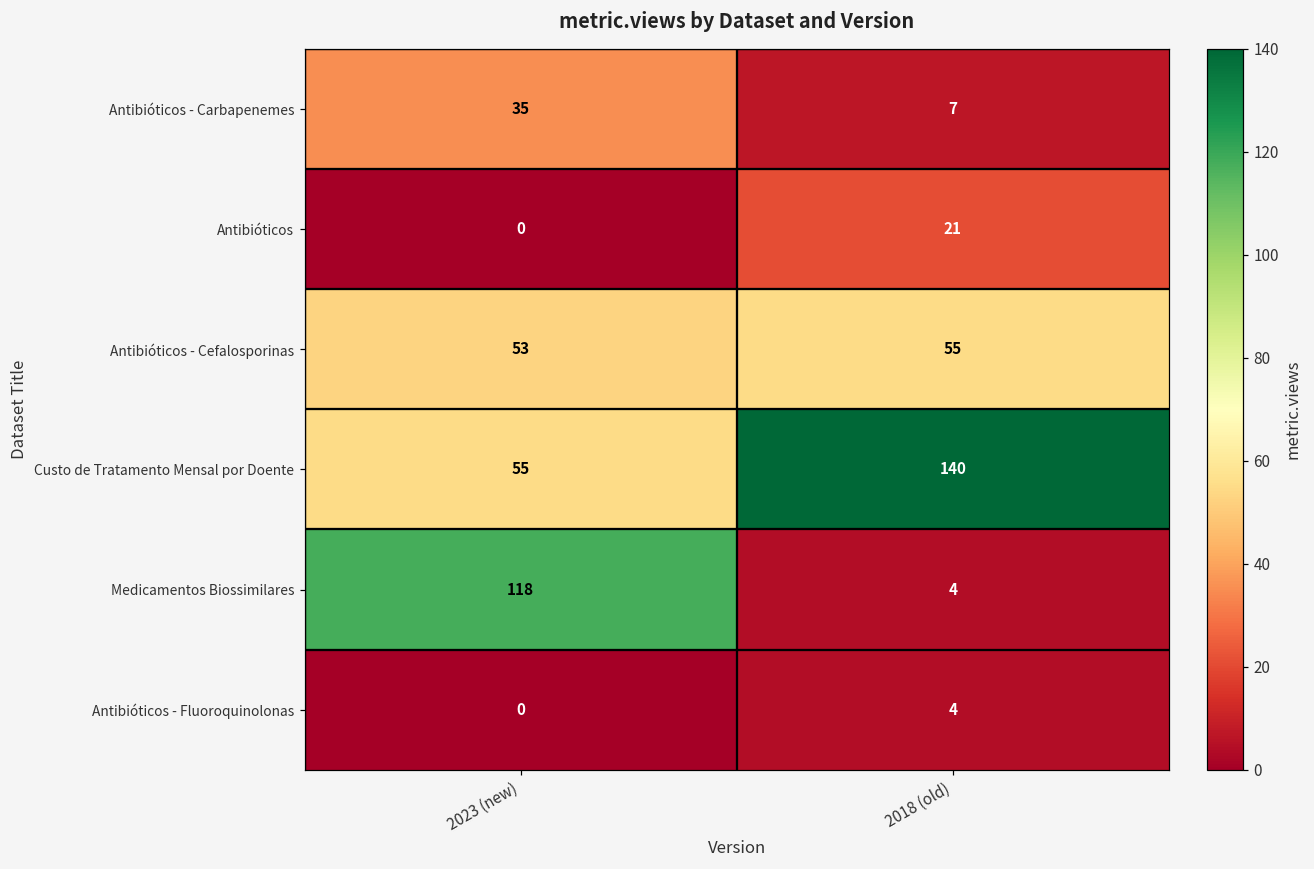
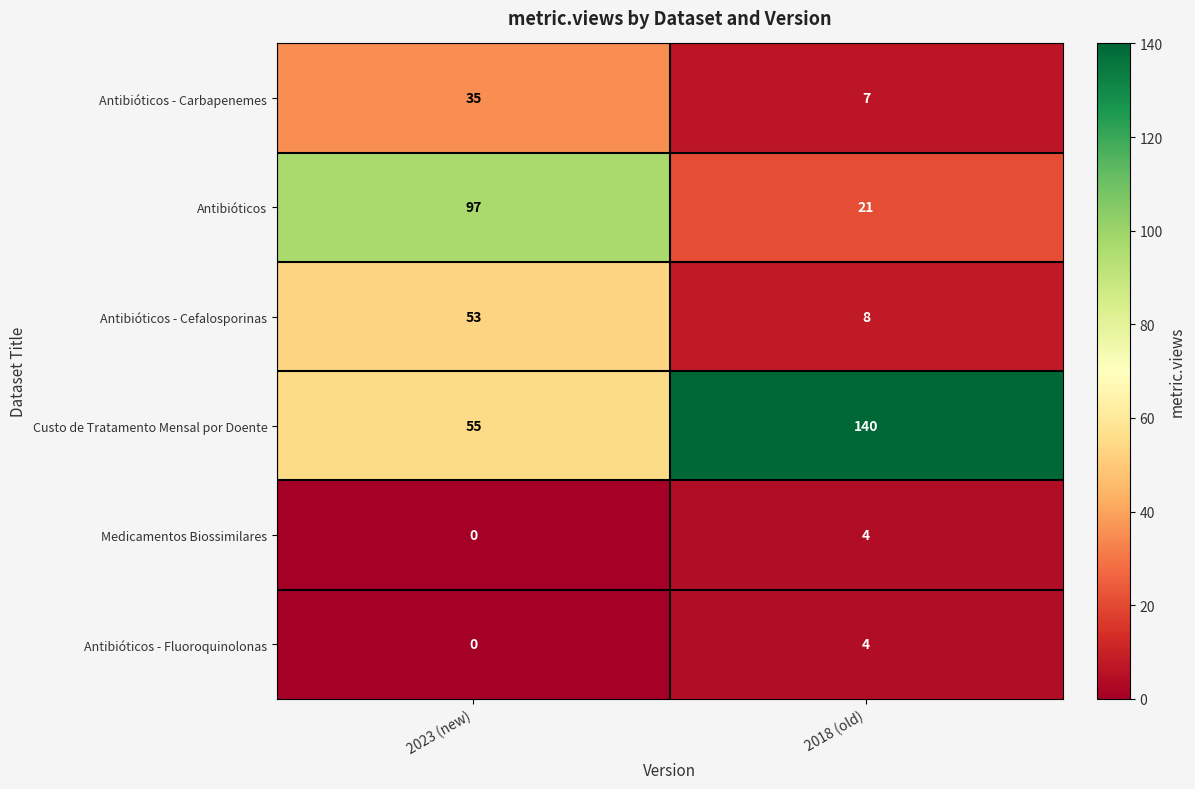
  {
    "Antibióticos - Carbapenemes": {
      "2023 (new)": 35,
      "2018 (old)": 7
    },
    "Antibióticos": {
-     "2023 (new)": 0,
+     "2023 (new)": 97,
      "2018 (old)": 21
    },
    "Antibióticos - Cefalosporinas": {
      "2023 (new)": 53,
-     "2018 (old)": 55
+     "2018 (old)": 8
    },
    "Custo de Tratamento Mensal por Doente": {
      "2023 (new)": 55,
      "2018 (old)": 140
    },
    "Medicamentos Biossimilares": {
-     "2023 (new)": 118,
+     "2023 (new)": 0,
      "2018 (old)": 4
    },
    "Antibióticos - Fluoroquinolonas": {
      "2023 (new)": 0,
      "2018 (old)": 4
    }
  }
